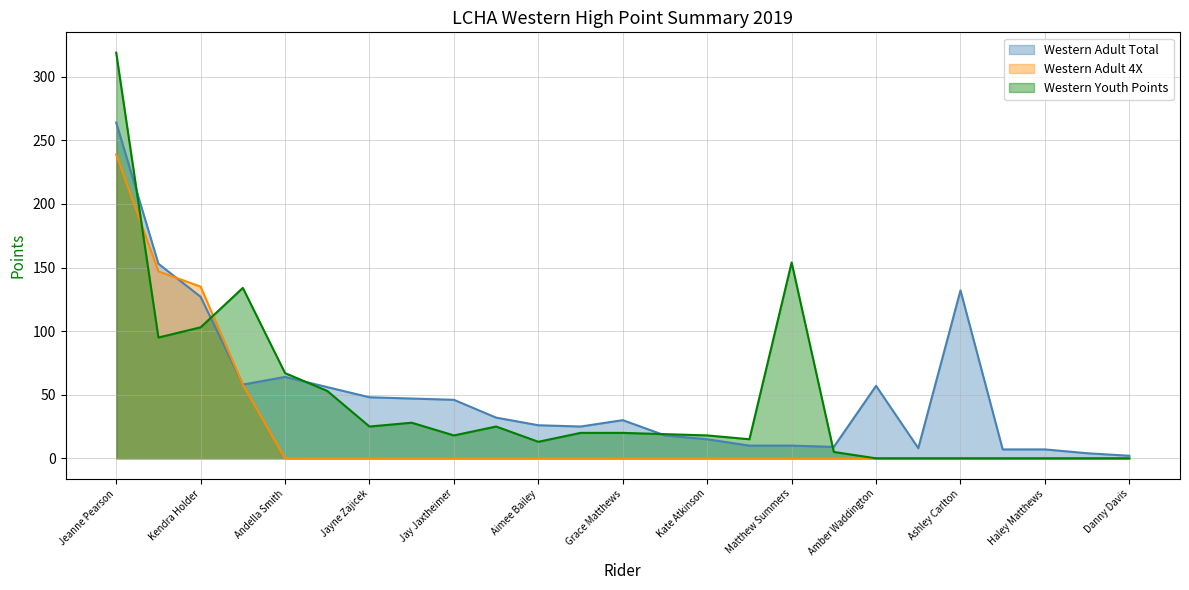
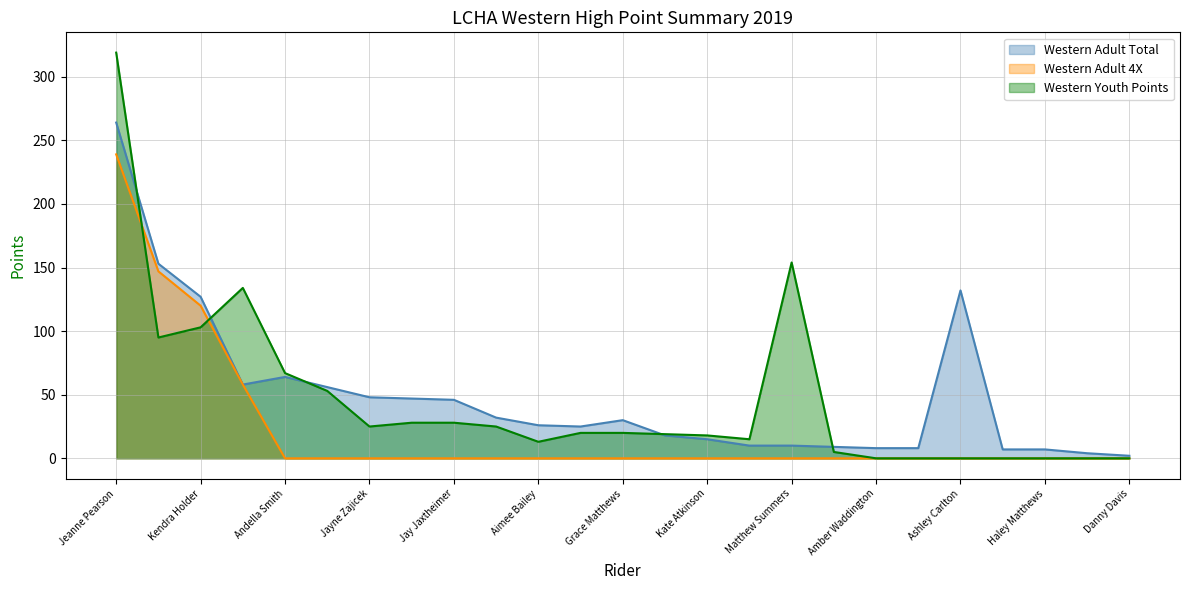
  {
    "Western Adult Total": {
      "Jeanne Pearson": 264,
      "Kendra Holder": 127,
      "Andella Smith": 64,
      "Jayne Zajicek": 48,
      "Jay Jaxtheimer": 46,
      "Aimee Bailey": 26,
      "Grace Matthews": 30,
      "Kate Atkinson": 15,
      "Matthew Summers": 10,
-     "Amber Waddington": 57,
+     "Amber Waddington": 8,
      "Ashley Carlton": 132,
      "Haley Matthews": 7
    },
    "Western Adult 4X": {
      "Jeanne Pearson": 239,
-     "Kendra Holder": 135,
+     "Kendra Holder": 120,
      "Andella Smith": 0,
      "Jayne Zajicek": 0,
      "Jay Jaxtheimer": 0,
      "Aimee Bailey": 0,
      "Grace Matthews": 0,
      "Kate Atkinson": 0,
      "Matthew Summers": 0
    },
    "Western Youth Points": {
      "Jeanne Pearson": 319,
      "Kendra Holder": 103,
      "Andella Smith": 67,
      "Jayne Zajicek": 25,
-     "Jay Jaxtheimer": 18,
+     "Jay Jaxtheimer": 28,
      "Aimee Bailey": 13,
      "Grace Matthews": 20,
      "Kate Atkinson": 18,
      "Matthew Summers": 154
    }
  }
